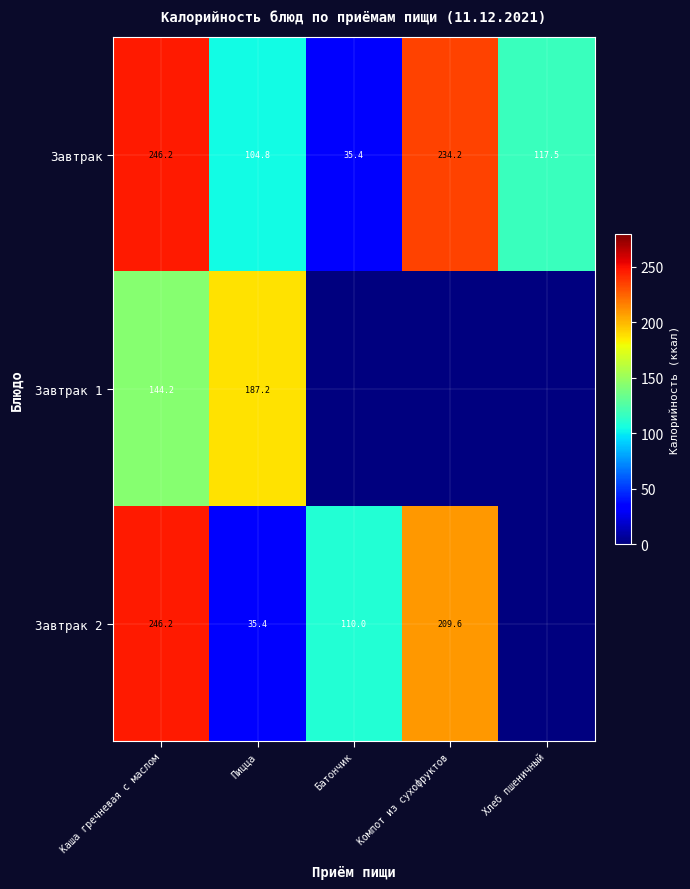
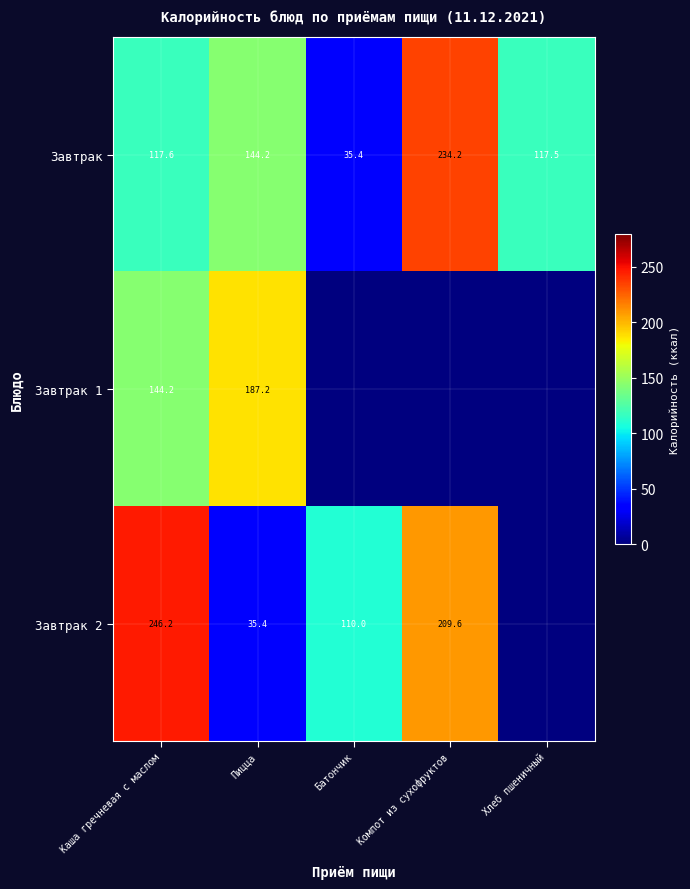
  {
    "Завтрак": {
-     "Каша гречневая с маслом": 246.2,
-     "Пицца": 104.8,
+     "Каша гречневая с маслом": 117.6,
+     "Пицца": 144.2,
      "Батончик": 35.4,
      "Компот из сухофруктов": 234.2,
      "Хлеб пшеничный": 117.5
    },
    "Завтрак 1": {
      "Каша гречневая с маслом": 144.2,
      "Пицца": 187.2
    },
    "Завтрак 2": {
      "Каша гречневая с маслом": 246.2,
      "Пицца": 35.4,
      "Батончик": 110.0,
      "Компот из сухофруктов": 209.6
    }
  }
